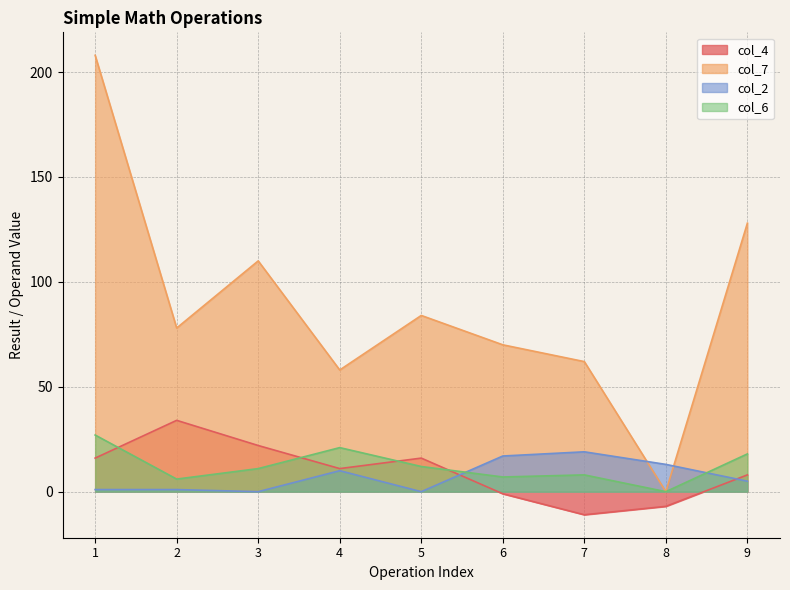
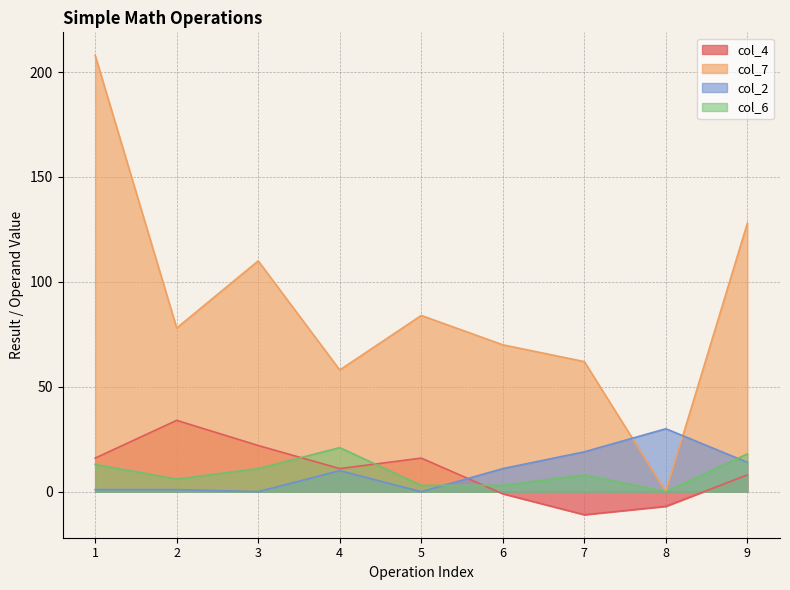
  {
    "col_7": {
      "1": 208,
      "2": 78,
      "3": 110,
      "4": 58,
      "5": 84,
      "6": 70,
      "7": 62,
      "9": 128
    },
    "col_2": {
      "1": 1,
      "2": 1,
      "3": 0,
      "5": 0,
-     "6": 17,
+     "6": 11,
      "7": 19,
-     "8": 13,
-     "9": 5
+     "8": 30,
+     "9": 14
    },
    "col_6": {
-     "1": 27,
+     "1": 13,
      "2": 6,
      "3": 11,
      "4": 21,
-     "5": 12,
-     "6": 7,
+     "5": 3,
+     "6": 3,
      "7": 8,
      "9": 18
    }
  }
